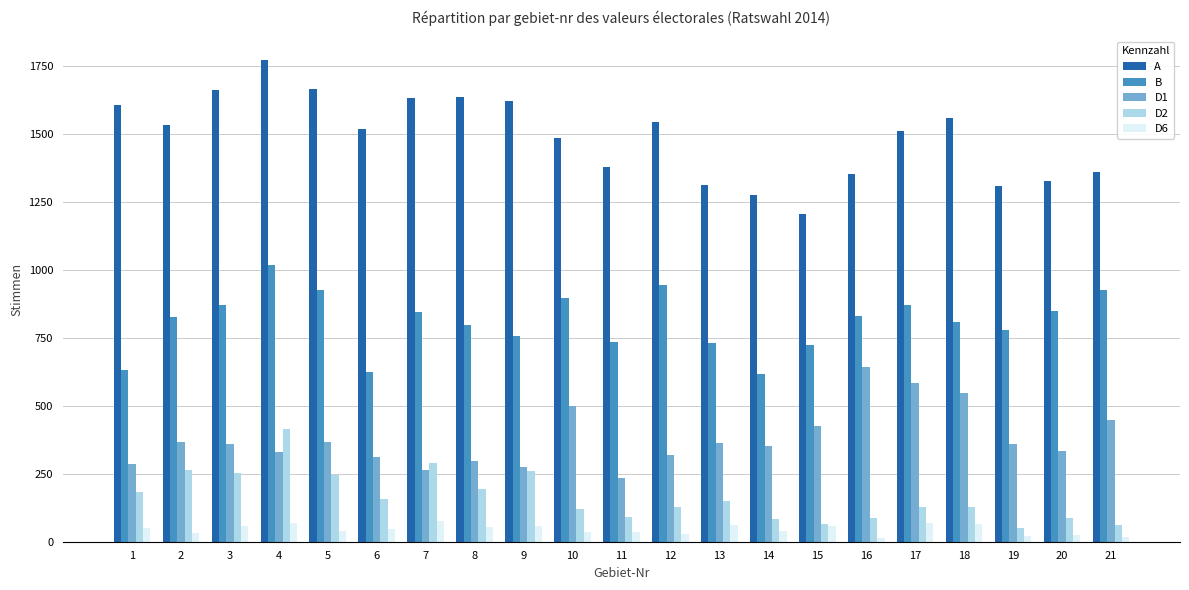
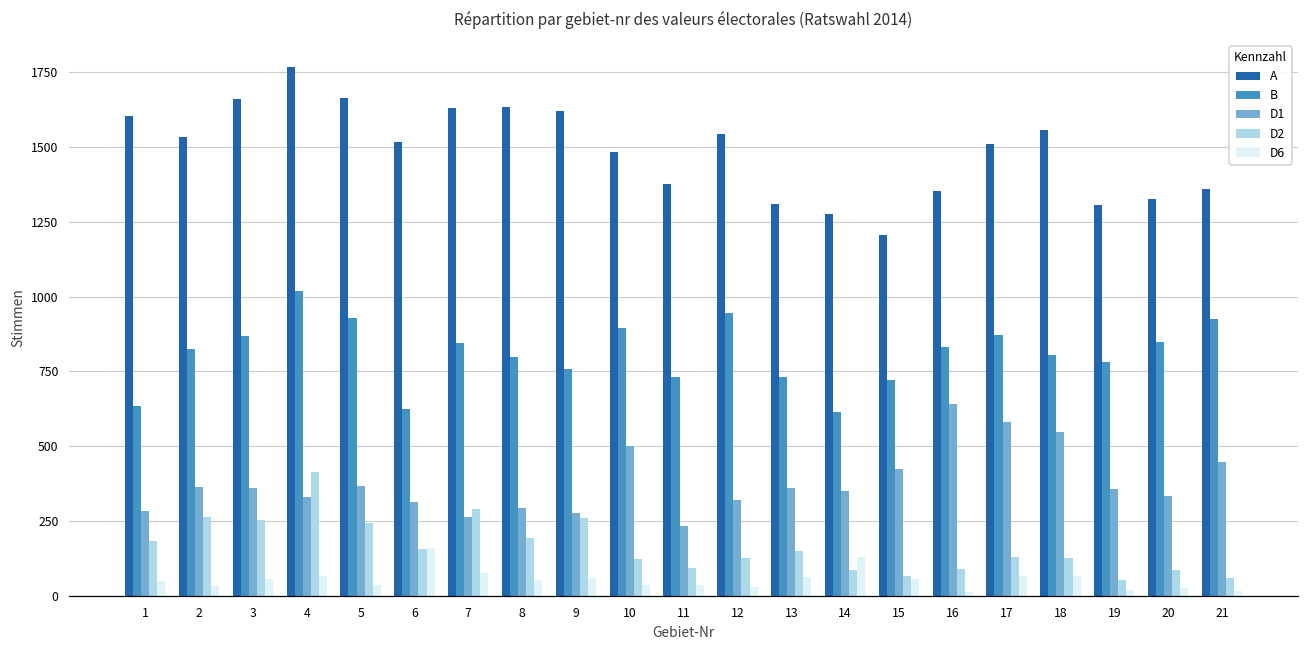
  {
    "A": {
      "1": 1610,
      "2": 1530,
      "3": 1660,
      "4": 1770,
      "5": 1660,
      "6": 1520,
      "7": 1630,
      "8": 1640,
      "9": 1620,
      "10": 1480,
      "11": 1380,
      "12": 1540,
      "13": 1310,
      "14": 1280,
      "15": 1210,
      "16": 1350,
      "17": 1510,
      "18": 1560,
      "19": 1310,
      "20": 1330,
      "21": 1360
    },
    "D2": {
      "1": 180,
      "2": 260,
      "3": 250,
      "4": 410,
      "5": 240,
      "6": 160,
      "7": 290,
      "8": 190,
      "9": 260,
      "10": 120,
      "11": 90,
      "12": 130,
      "13": 150,
      "14": 90,
      "15": 70,
      "16": 90,
      "17": 130,
      "18": 130,
      "19": 50,
      "20": 90,
      "21": 60
    },
    "D6": {
      "1": 50,
      "2": 30,
      "3": 60,
      "4": 70,
      "5": 40,
-     "6": 50,
+     "6": 160,
      "7": 80,
      "8": 50,
      "9": 60,
      "10": 40,
      "11": 40,
      "12": 30,
      "13": 60,
-     "14": 40,
+     "14": 130,
      "15": 60,
      "16": 10,
      "17": 70,
      "18": 70,
      "19": 20,
      "20": 30,
      "21": 20
    }
  }
